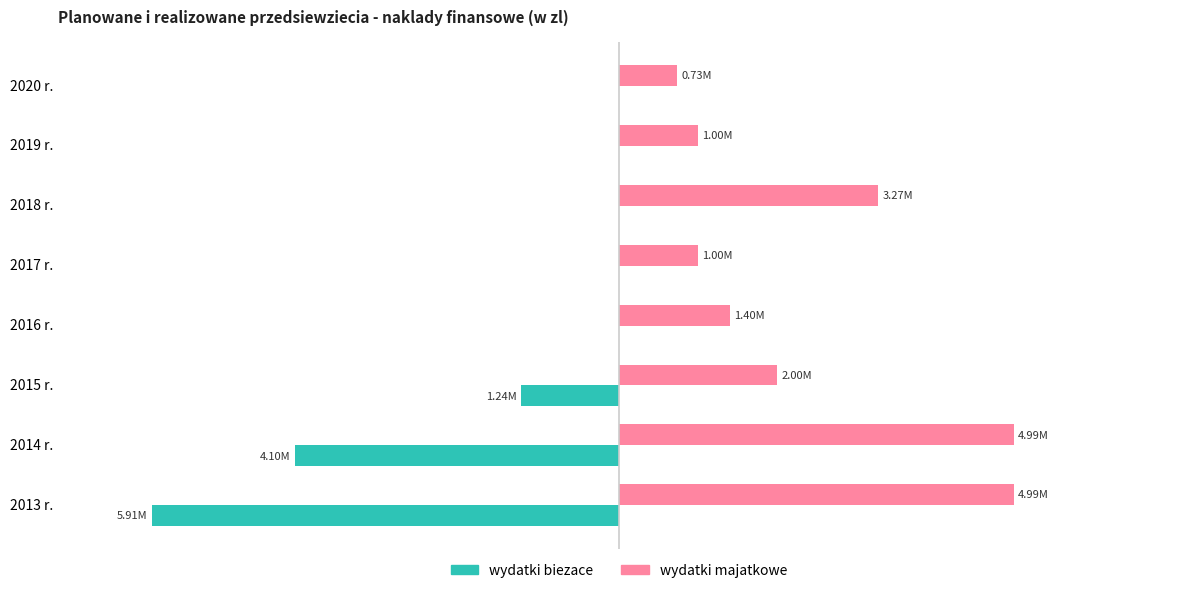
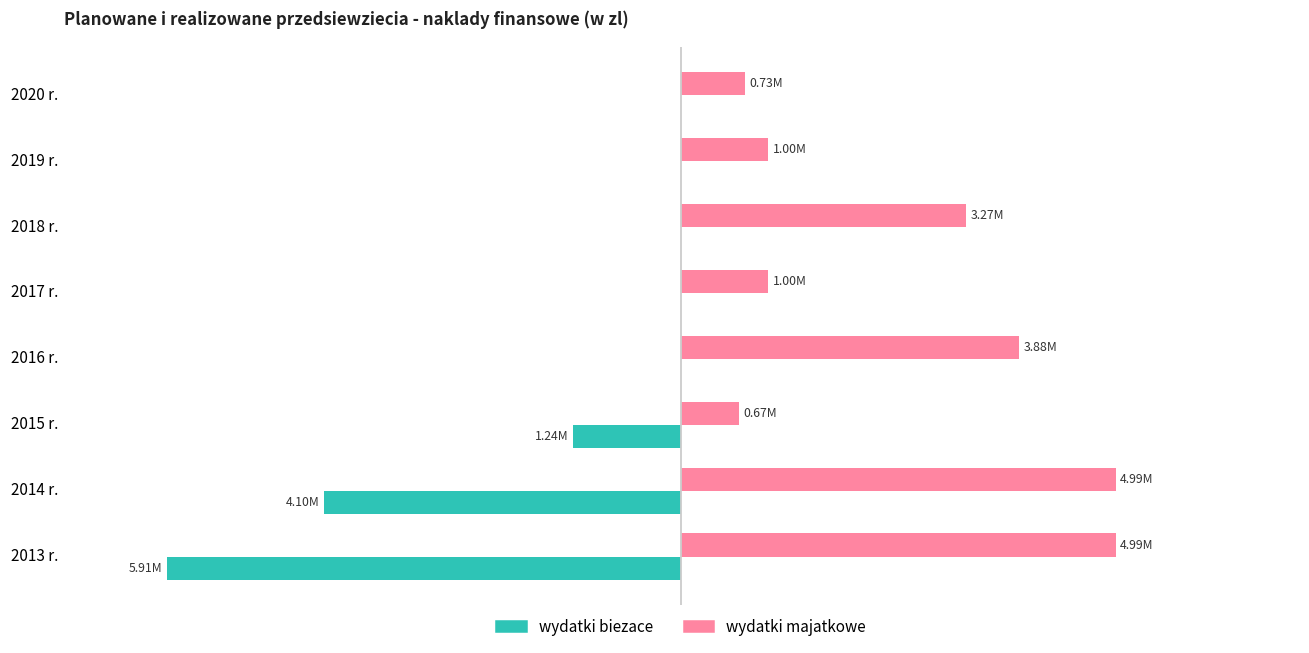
  {
    "wydatki majatkowe": {
      "2020 r.": "0.73M",
      "2019 r.": "1.00M",
      "2018 r.": "3.27M",
      "2017 r.": "1.00M",
-     "2016 r.": "1.40M",
-     "2015 r.": "2.00M",
+     "2016 r.": "3.88M",
+     "2015 r.": "0.67M",
      "2014 r.": "4.99M",
      "2013 r.": "4.99M"
    }
  }
